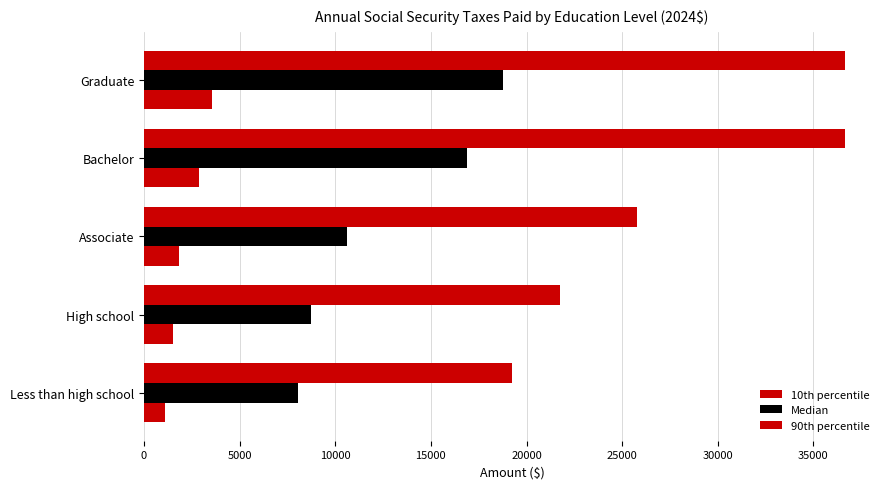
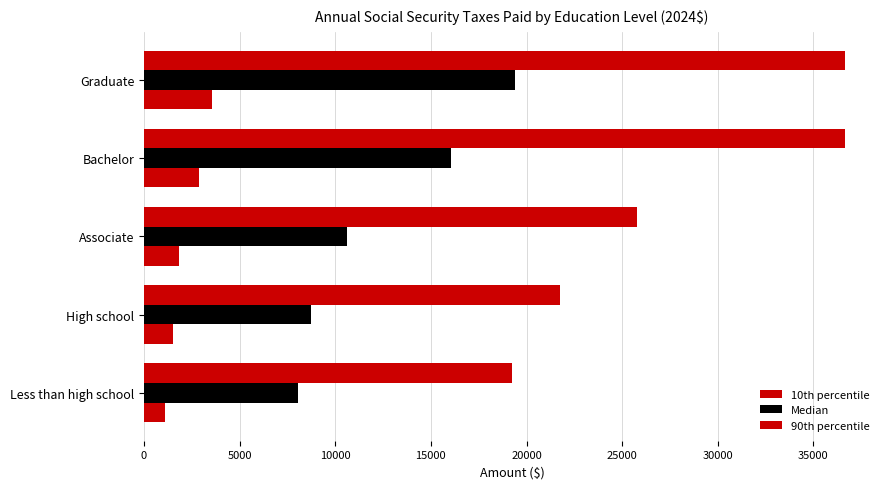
  {
    "Median": {
-     "Graduate": 18800,
-     "Bachelor": 16900,
+     "Graduate": 19400,
+     "Bachelor": 16000,
      "Associate": 10600,
      "High school": 8700,
      "Less than high school": 8100
    }
  }
